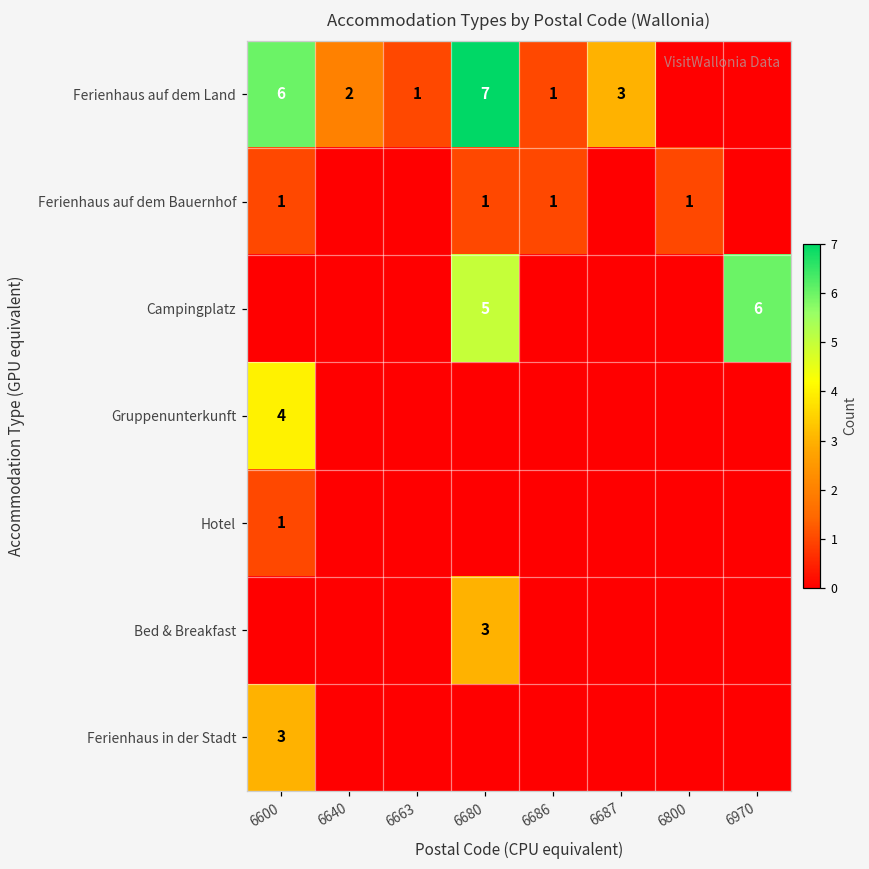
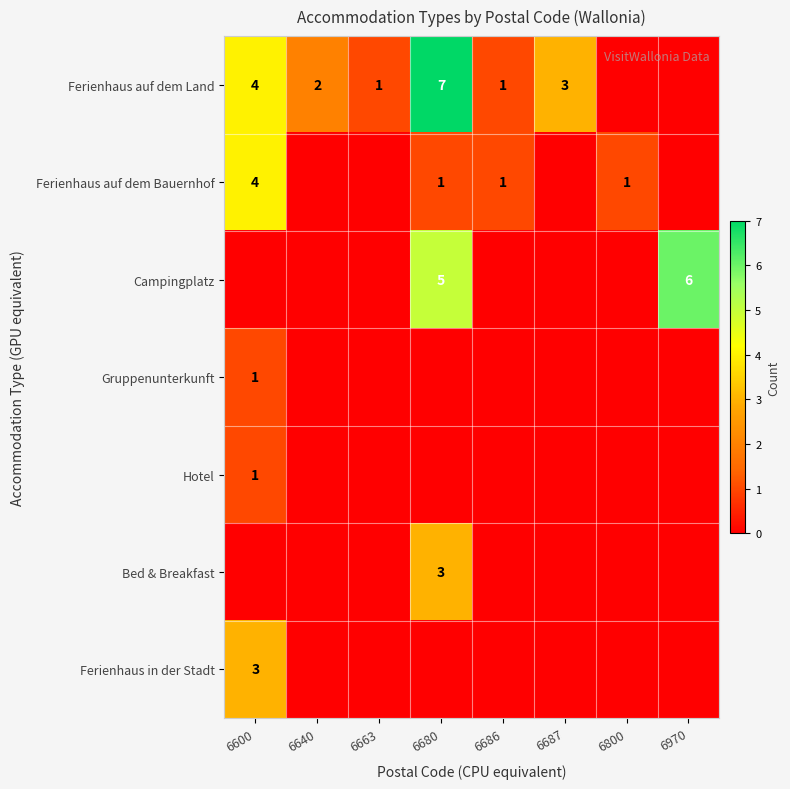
  {
    "Ferienhaus auf dem Land": {
-     "6600": 6,
+     "6600": 4,
      "6640": 2,
      "6663": 1,
      "6680": 7,
      "6686": 1,
      "6687": 3
    },
    "Ferienhaus auf dem Bauernhof": {
-     "6600": 1,
+     "6600": 4,
      "6680": 1,
      "6686": 1,
      "6800": 1
    },
    "Campingplatz": {
      "6680": 5,
      "6970": 6
    },
    "Gruppenunterkunft": {
-     "6600": 4
+     "6600": 1
    },
    "Hotel": {
      "6600": 1
    },
    "Bed & Breakfast": {
      "6680": 3
    },
    "Ferienhaus in der Stadt": {
      "6600": 3
    }
  }
